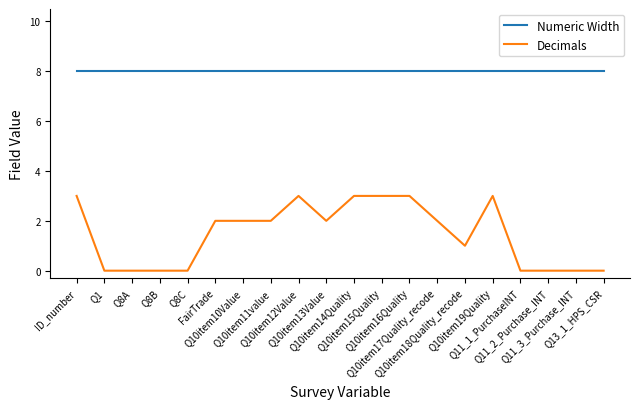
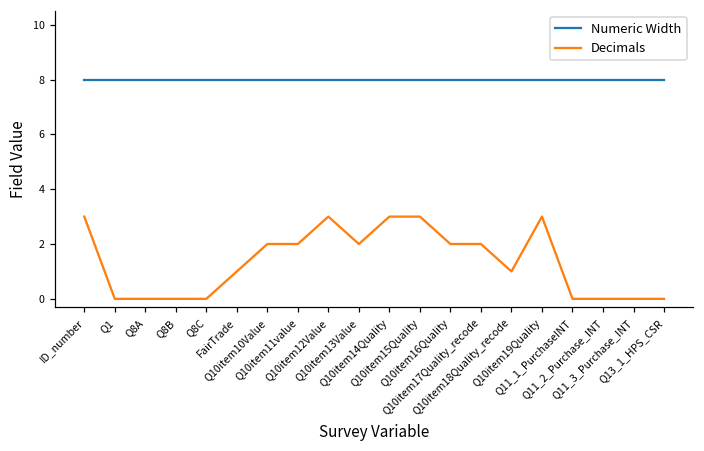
  {
    "Numeric Width": {
      "ID_number": 8,
      "Q1": 8,
      "Q8A": 8,
      "Q8B": 8,
      "Q8C": 8,
      "FairTrade": 8,
      "Q10item10Value": 8,
      "Q10item11value": 8,
      "Q10item12Value": 8,
      "Q10item13Value": 8,
      "Q10item14Quality": 8,
      "Q10item15Quality": 8,
      "Q10item16Quality": 8,
      "Q10item17Quality_recode": 8,
      "Q10item18Quality_recode": 8,
      "Q10item19Quality": 8,
      "Q11_1_PurchaseINT": 8,
      "Q11_2_Purchase_INT": 8,
      "Q11_3_Purchase_INT": 8,
      "Q13_1_HPS_CSR": 8
    },
    "Decimals": {
      "ID_number": 3,
      "Q1": 0,
      "Q8A": 0,
      "Q8B": 0,
      "Q8C": 0,
-     "FairTrade": 2,
+     "FairTrade": 1,
      "Q10item10Value": 2,
      "Q10item11value": 2,
      "Q10item12Value": 3,
      "Q10item13Value": 2,
      "Q10item14Quality": 3,
      "Q10item15Quality": 3,
-     "Q10item16Quality": 3,
+     "Q10item16Quality": 2,
      "Q10item17Quality_recode": 2,
      "Q10item18Quality_recode": 1,
      "Q10item19Quality": 3,
      "Q11_1_PurchaseINT": 0,
      "Q11_2_Purchase_INT": 0,
      "Q11_3_Purchase_INT": 0,
      "Q13_1_HPS_CSR": 0
    }
  }
